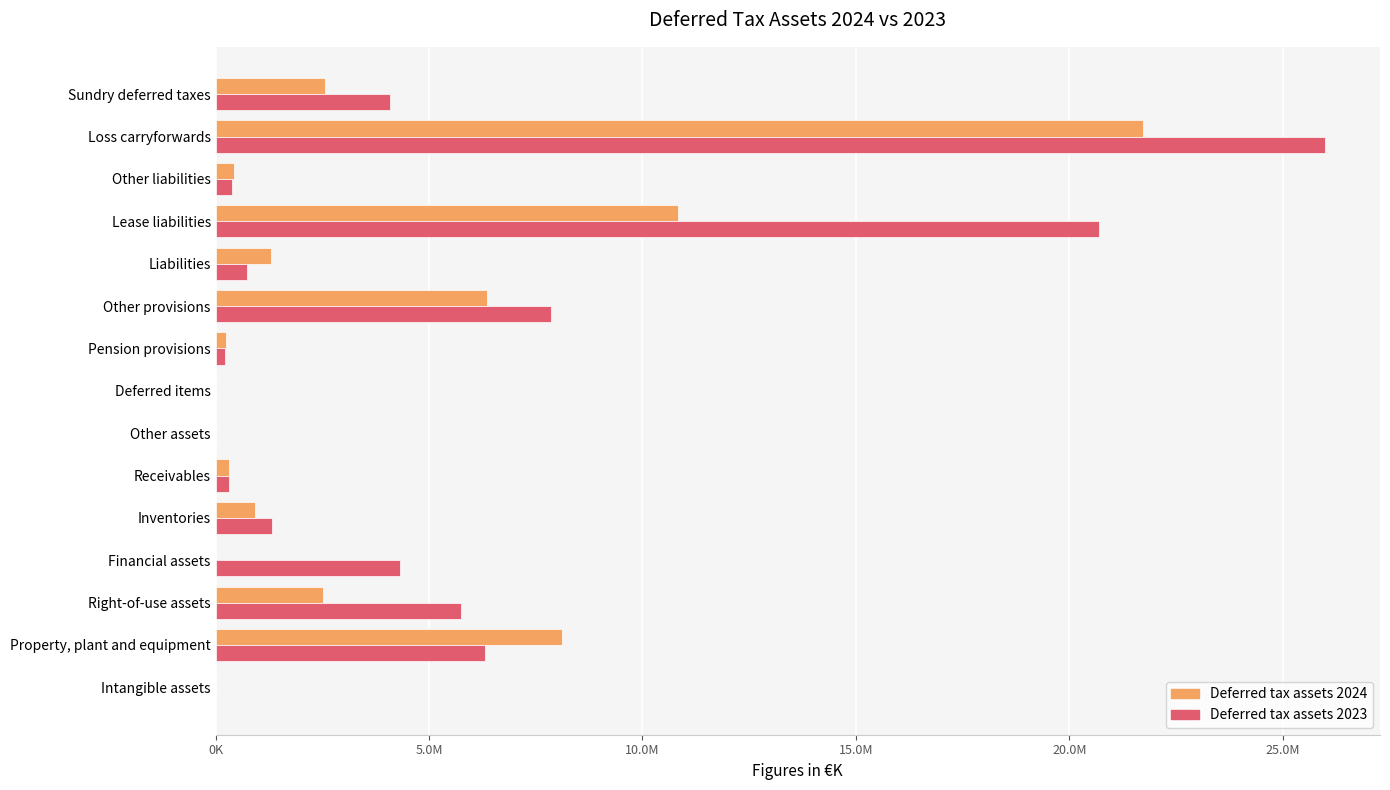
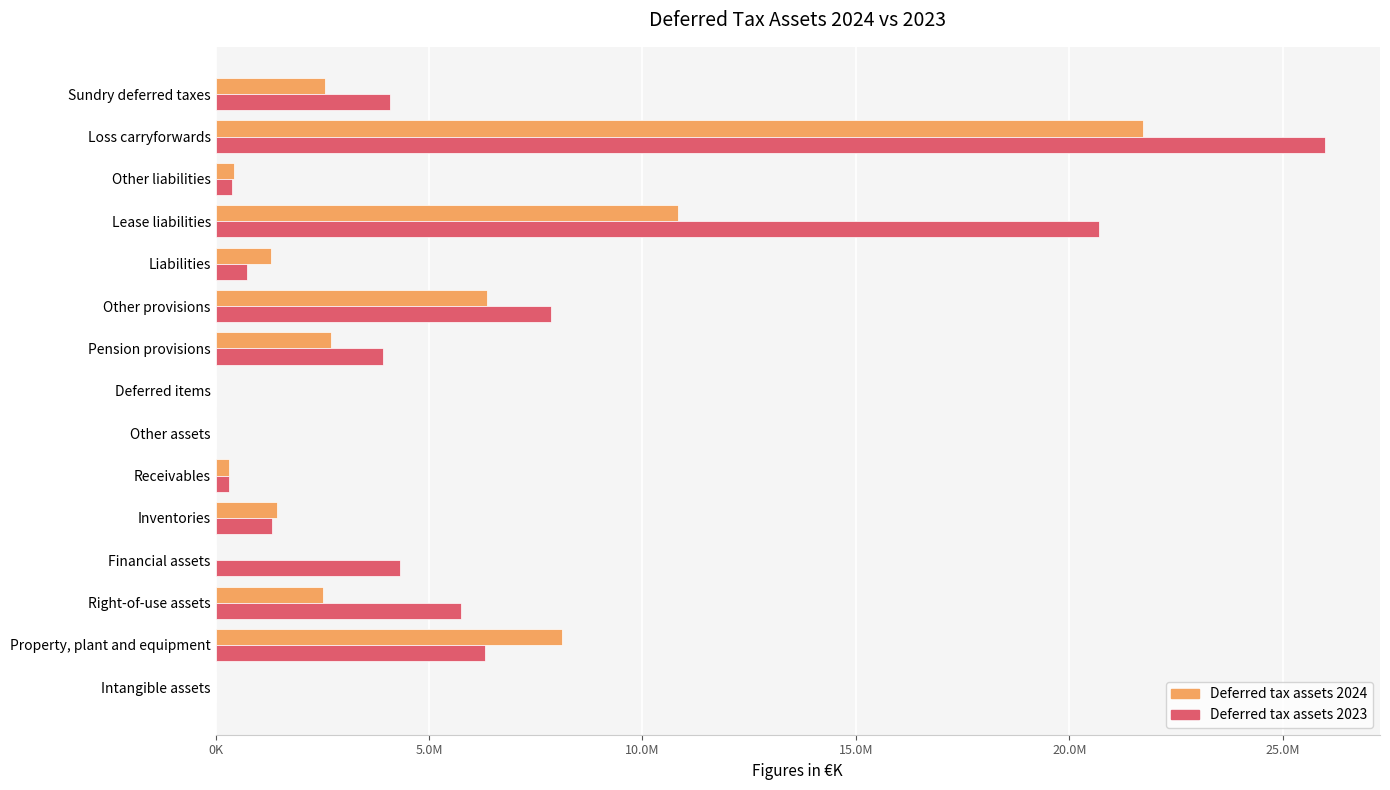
  {
    "Deferred tax assets 2024": {
      "Sundry deferred taxes": 2600000,
      "Loss carryforwards": 21700000,
      "Other liabilities": 400000,
      "Lease liabilities": 10800000,
      "Liabilities": 1300000,
      "Other provisions": 6300000,
-     "Pension provisions": 200000,
+     "Pension provisions": 2700000,
      "Receivables": 300000,
-     "Inventories": 900000,
+     "Inventories": 1400000,
      "Right-of-use assets": 2500000,
      "Property, plant and equipment": 8100000
    },
    "Deferred tax assets 2023": {
      "Sundry deferred taxes": 4100000,
      "Loss carryforwards": 26000000,
      "Other liabilities": 400000,
      "Lease liabilities": 20700000,
      "Liabilities": 700000,
      "Other provisions": 7900000,
-     "Pension provisions": 200000,
+     "Pension provisions": 3900000,
      "Receivables": 300000,
      "Inventories": 1300000,
      "Financial assets": 4300000,
      "Right-of-use assets": 5800000,
      "Property, plant and equipment": 6300000
    }
  }
